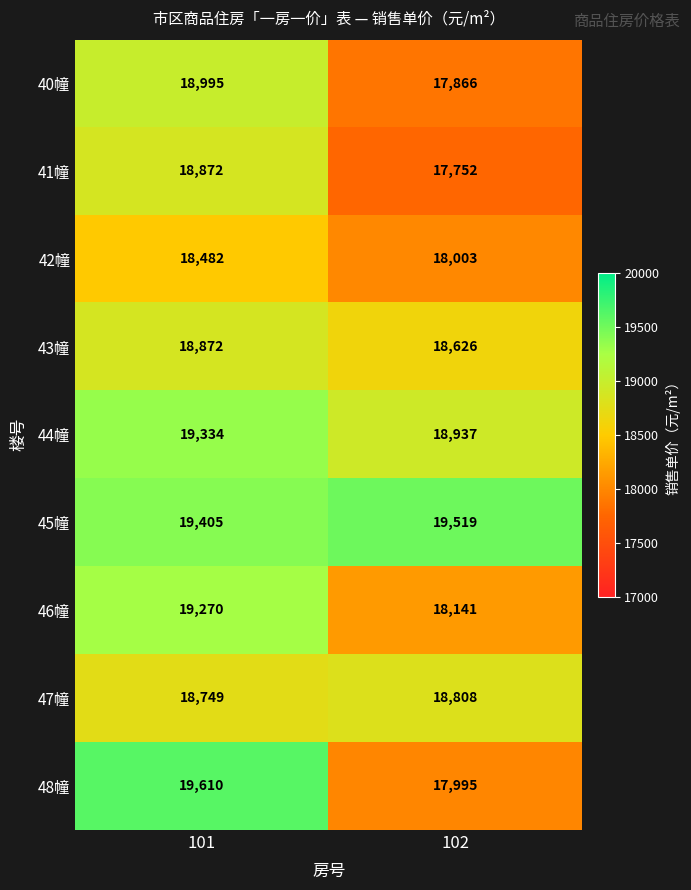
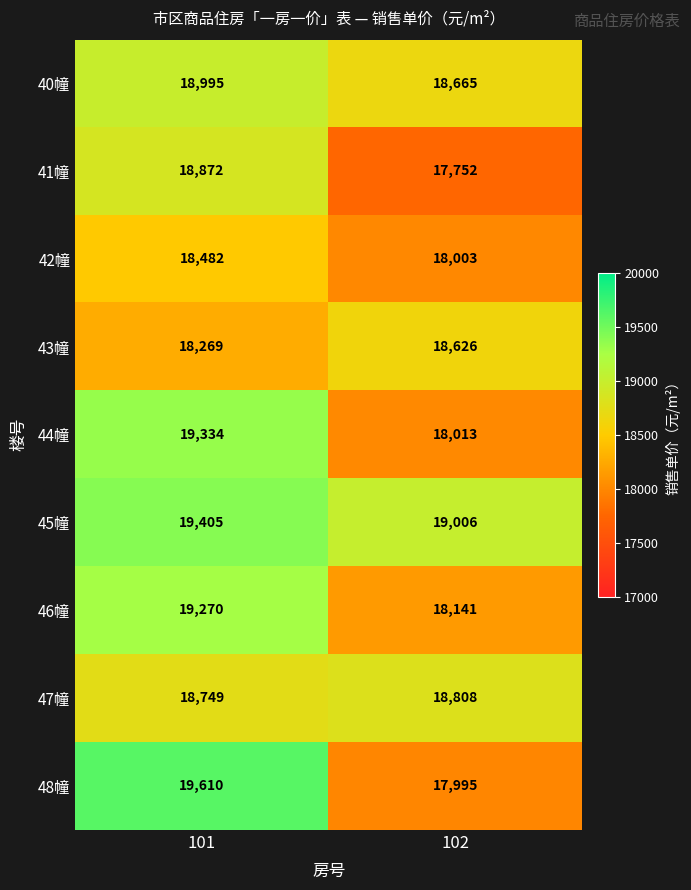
  {
    "40幢": {
      "101": "18,995",
-     "102": "17,866"
+     "102": "18,665"
    },
    "41幢": {
      "101": "18,872",
      "102": "17,752"
    },
    "42幢": {
      "101": "18,482",
      "102": "18,003"
    },
    "43幢": {
-     "101": "18,872",
+     "101": "18,269",
      "102": "18,626"
    },
    "44幢": {
      "101": "19,334",
-     "102": "18,937"
+     "102": "18,013"
    },
    "45幢": {
      "101": "19,405",
-     "102": "19,519"
+     "102": "19,006"
    },
    "46幢": {
      "101": "19,270",
      "102": "18,141"
    },
    "47幢": {
      "101": "18,749",
      "102": "18,808"
    },
    "48幢": {
      "101": "19,610",
      "102": "17,995"
    }
  }
